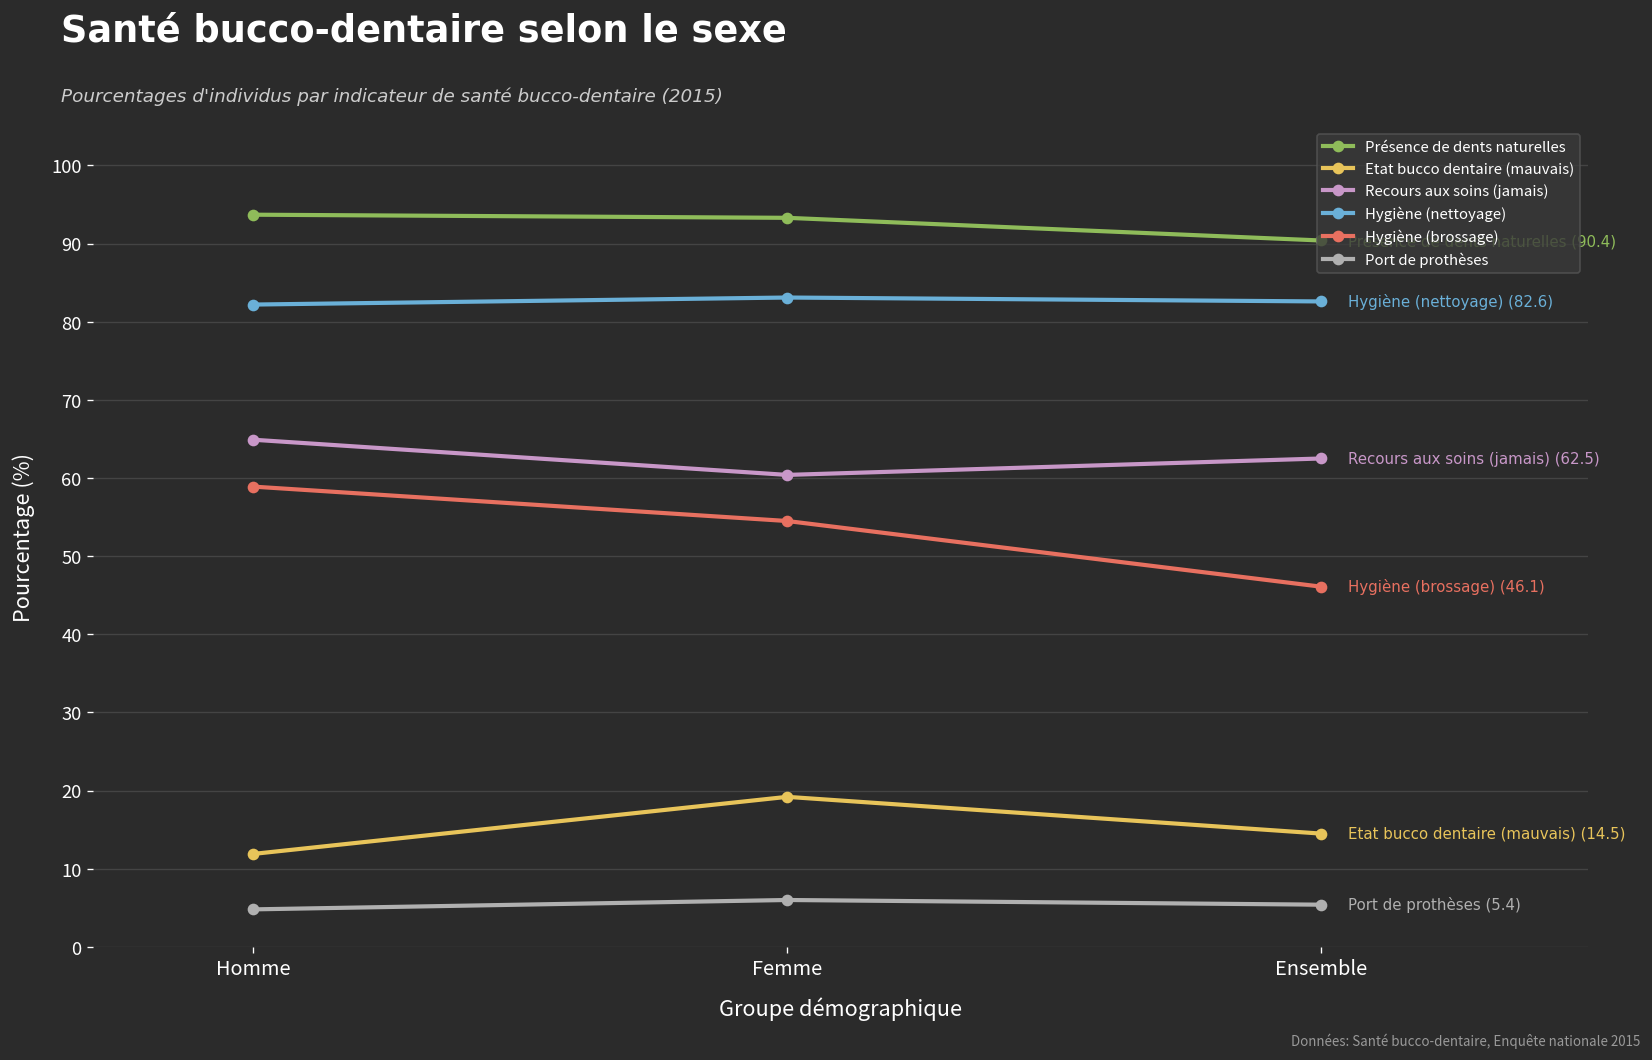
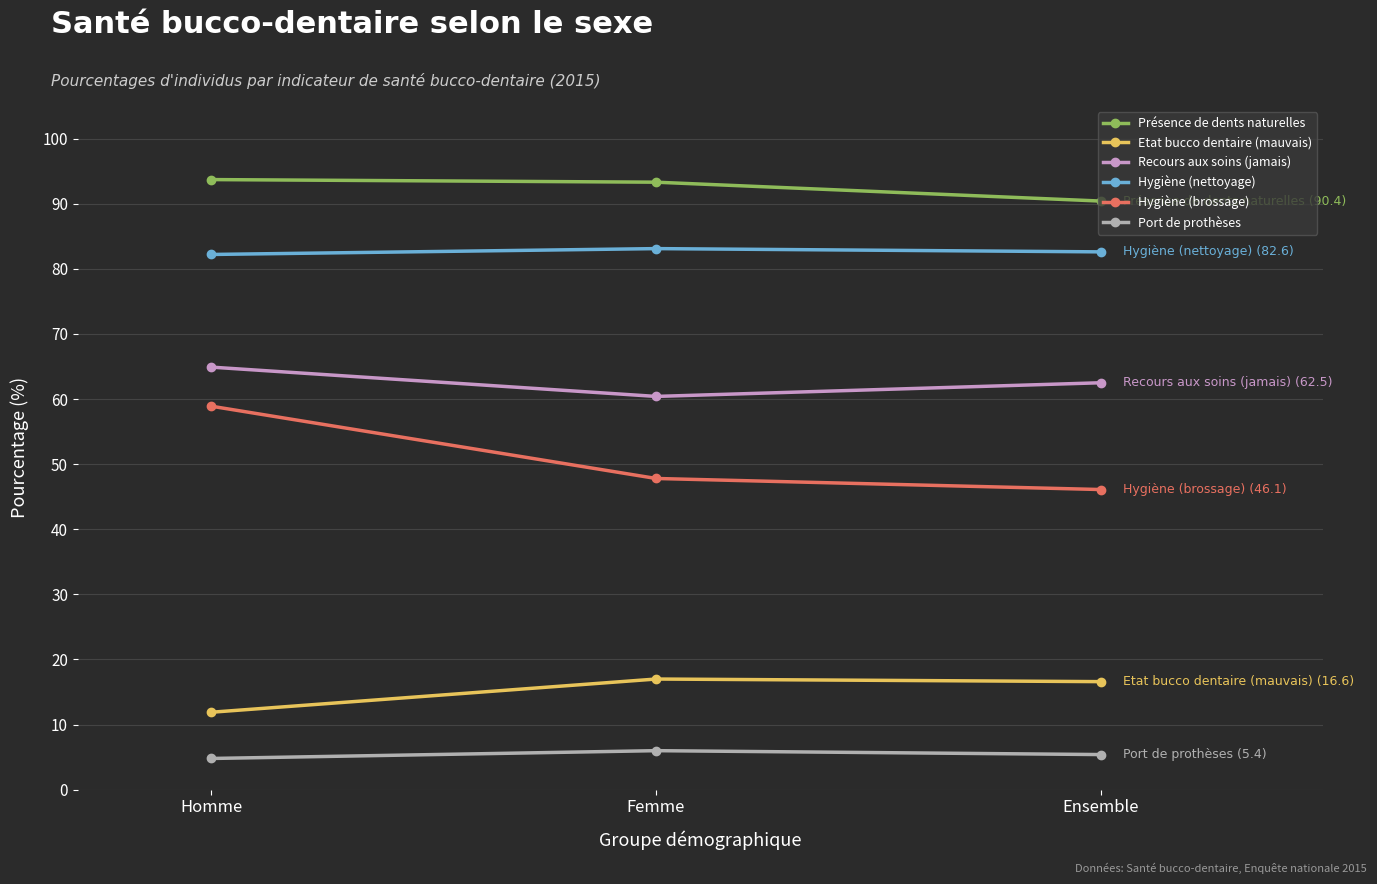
  {
    "Présence de dents naturelles": {
      "Homme": "94",
      "Femme": "93"
    },
    "Etat bucco dentaire (mauvais)": {
-     "Femme": "19",
-     "Ensemble": "(14.5)"
+     "Femme": "17",
+     "Ensemble": "(16.6)"
    },
    "Hygiène (nettoyage)": {
      "Ensemble": "(82.6)"
    },
    "Hygiène (brossage)": {
      "Homme": "59",
-     "Femme": "55"
+     "Femme": "48"
    }
  }
